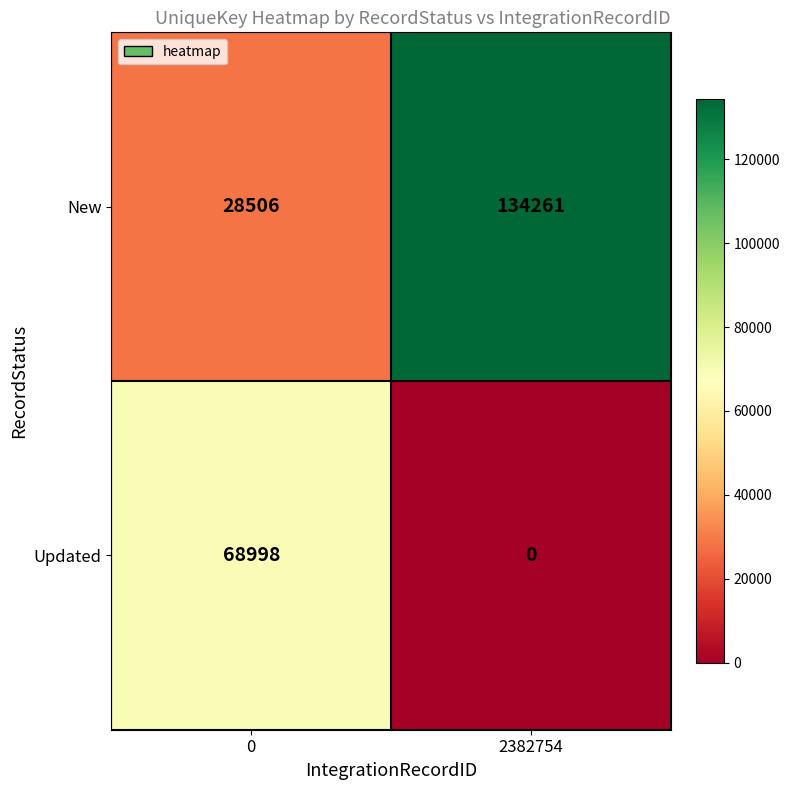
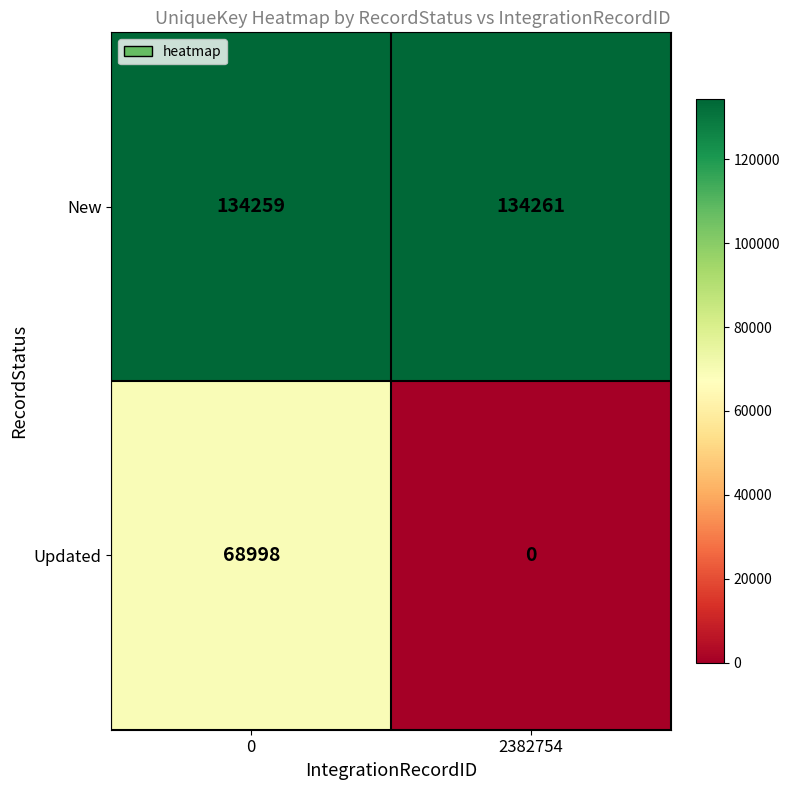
  {
    "New": {
-     "0": 28506,
+     "0": 134259,
      "2382754": 134261
    },
    "Updated": {
      "0": 68998,
      "2382754": 0
    }
  }
